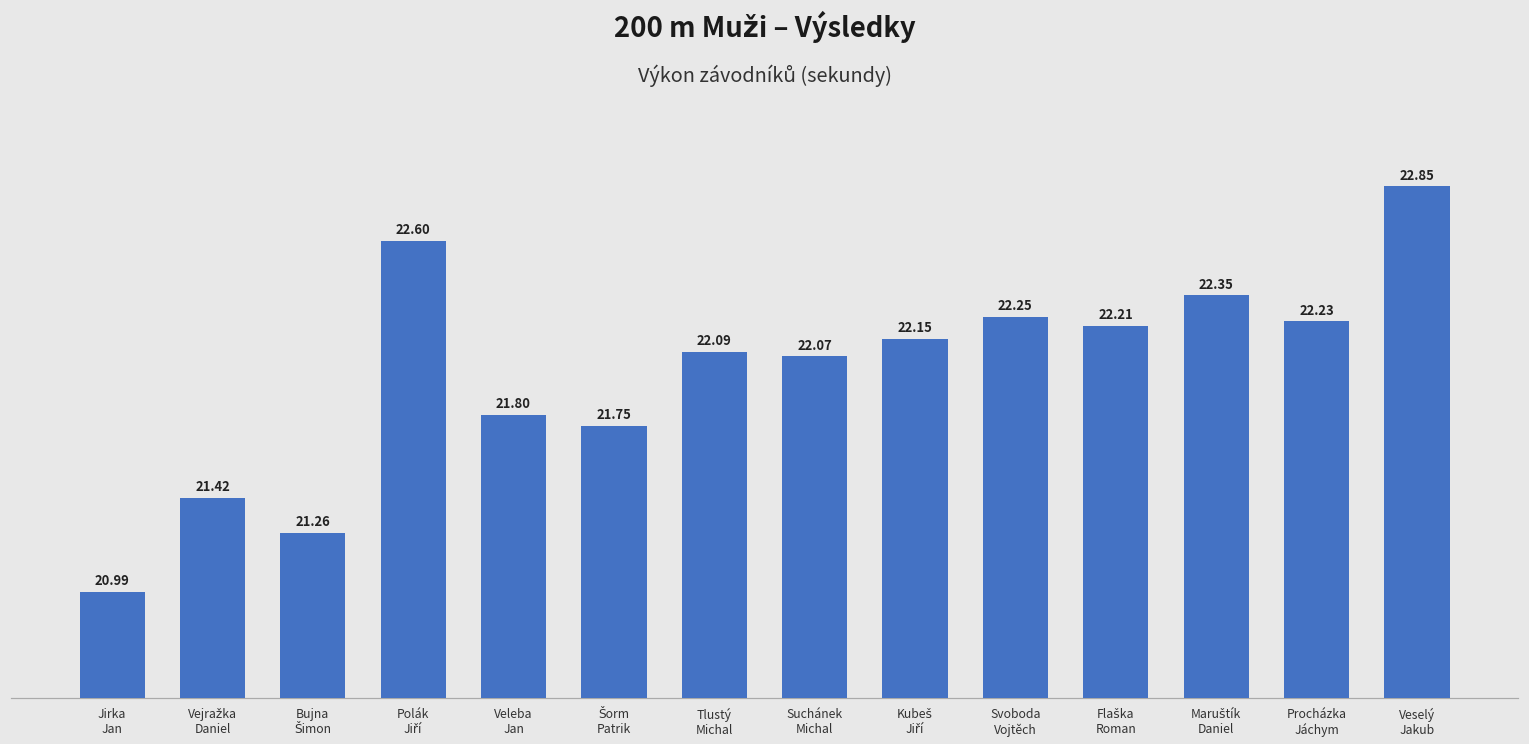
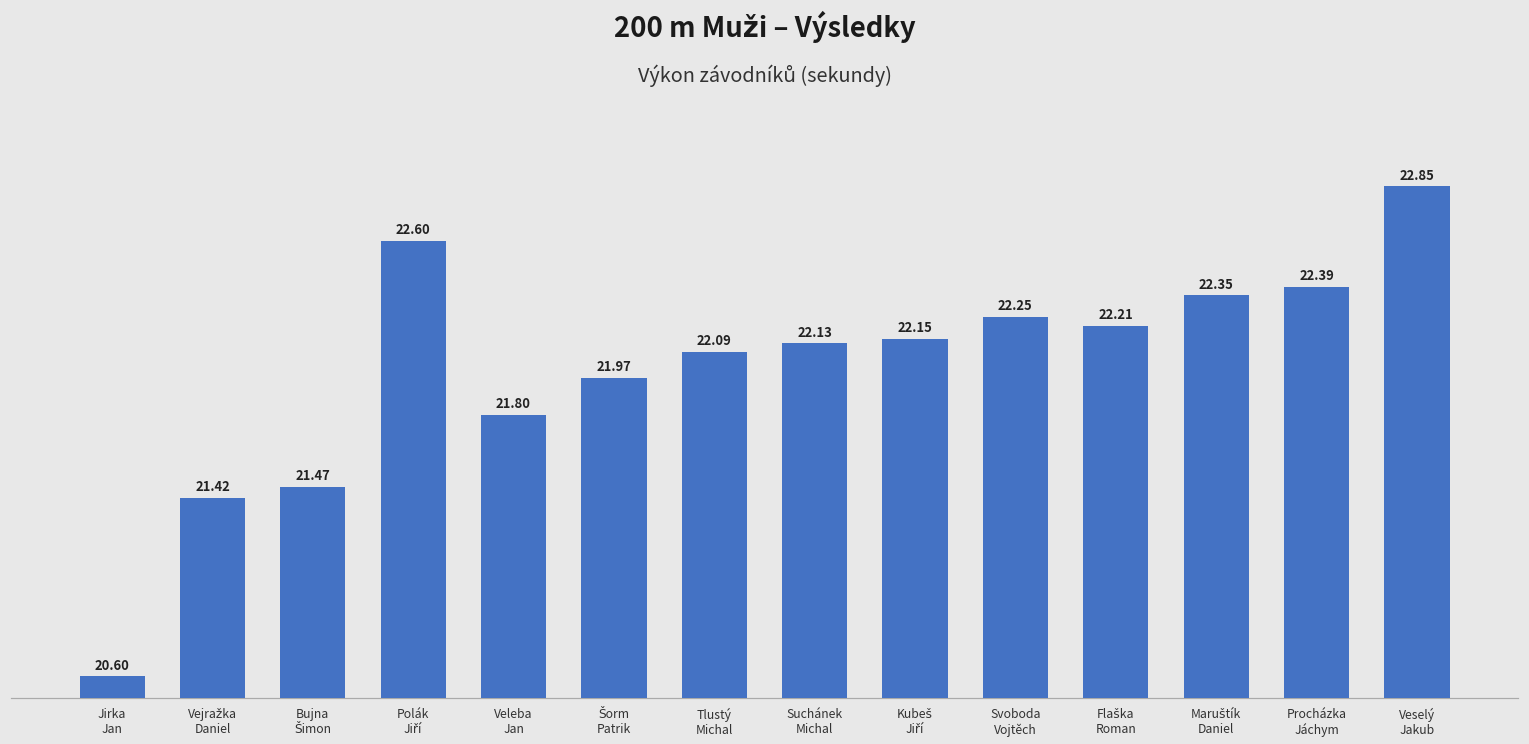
  {
-   "Jirka Jan": 20.99,
+   "Jirka Jan": 20.60,
    "Vejražka Daniel": 21.42,
-   "Bujna Šimon": 21.26,
+   "Bujna Šimon": 21.47,
    "Polák Jiří": 22.60,
    "Veleba Jan": 21.80,
-   "Šorm Patrik": 21.75,
+   "Šorm Patrik": 21.97,
    "Tlustý Michal": 22.09,
-   "Suchánek Michal": 22.07,
+   "Suchánek Michal": 22.13,
    "Kubeš Jiří": 22.15,
    "Svoboda Vojtěch": 22.25,
    "Flaška Roman": 22.21,
    "Maruštík Daniel": 22.35,
-   "Procházka Jáchym": 22.23,
+   "Procházka Jáchym": 22.39,
    "Veselý Jakub": 22.85
  }
